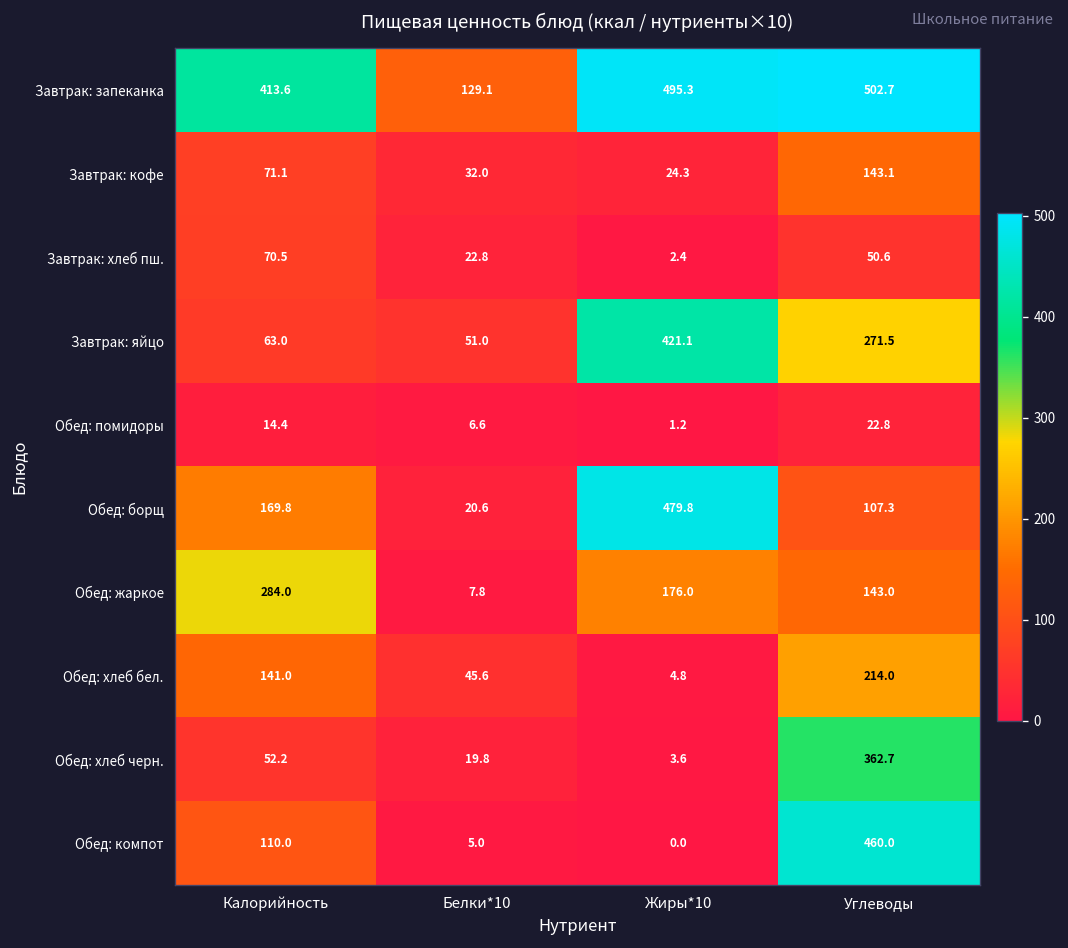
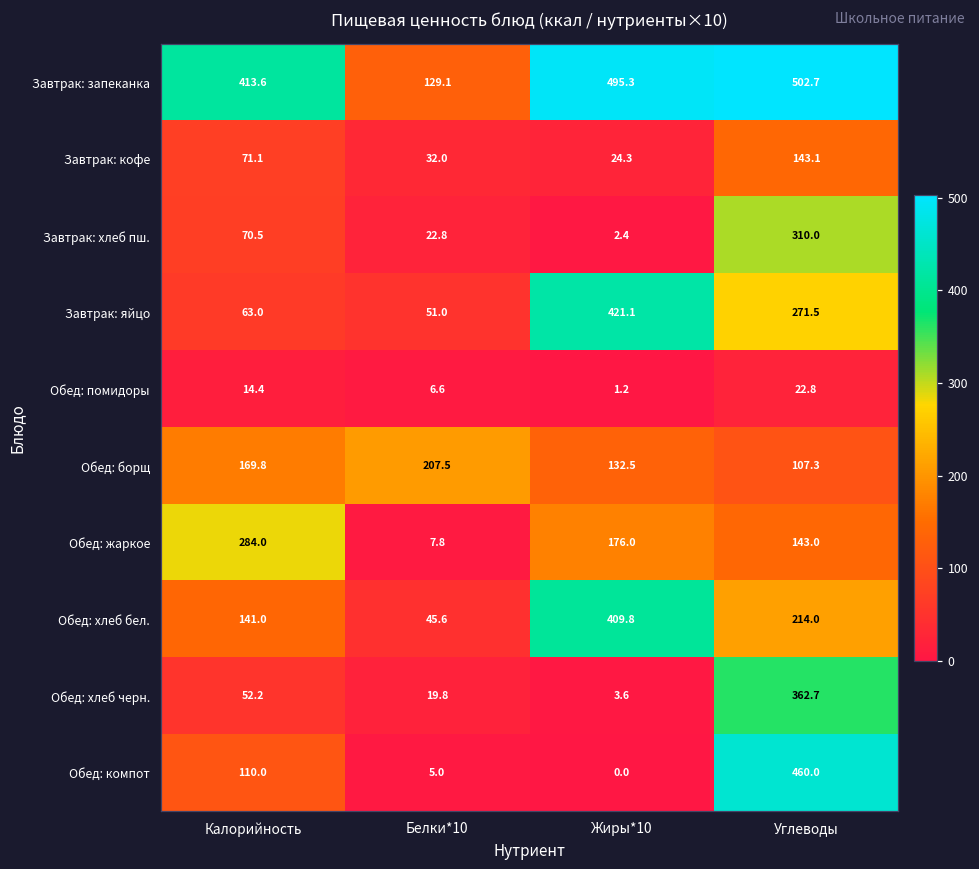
  {
    "Завтрак: запеканка": {
      "Калорийность": 413.6,
      "Белки*10": 129.1,
      "Жиры*10": 495.3,
      "Углеводы": 502.7
    },
    "Завтрак: кофе": {
      "Калорийность": 71.1,
      "Белки*10": 32.0,
      "Жиры*10": 24.3,
      "Углеводы": 143.1
    },
    "Завтрак: хлеб пш.": {
      "Калорийность": 70.5,
      "Белки*10": 22.8,
      "Жиры*10": 2.4,
-     "Углеводы": 50.6
+     "Углеводы": 310.0
    },
    "Завтрак: яйцо": {
      "Калорийность": 63.0,
      "Белки*10": 51.0,
      "Жиры*10": 421.1,
      "Углеводы": 271.5
    },
    "Обед: помидоры": {
      "Калорийность": 14.4,
      "Белки*10": 6.6,
      "Жиры*10": 1.2,
      "Углеводы": 22.8
    },
    "Обед: борщ": {
      "Калорийность": 169.8,
-     "Белки*10": 20.6,
-     "Жиры*10": 479.8,
+     "Белки*10": 207.5,
+     "Жиры*10": 132.5,
      "Углеводы": 107.3
    },
    "Обед: жаркое": {
      "Калорийность": 284.0,
      "Белки*10": 7.8,
      "Жиры*10": 176.0,
      "Углеводы": 143.0
    },
    "Обед: хлеб бел.": {
      "Калорийность": 141.0,
      "Белки*10": 45.6,
-     "Жиры*10": 4.8,
+     "Жиры*10": 409.8,
      "Углеводы": 214.0
    },
    "Обед: хлеб черн.": {
      "Калорийность": 52.2,
      "Белки*10": 19.8,
      "Жиры*10": 3.6,
      "Углеводы": 362.7
    },
    "Обед: компот": {
      "Калорийность": 110.0,
      "Белки*10": 5.0,
      "Жиры*10": 0.0,
      "Углеводы": 460.0
    }
  }
